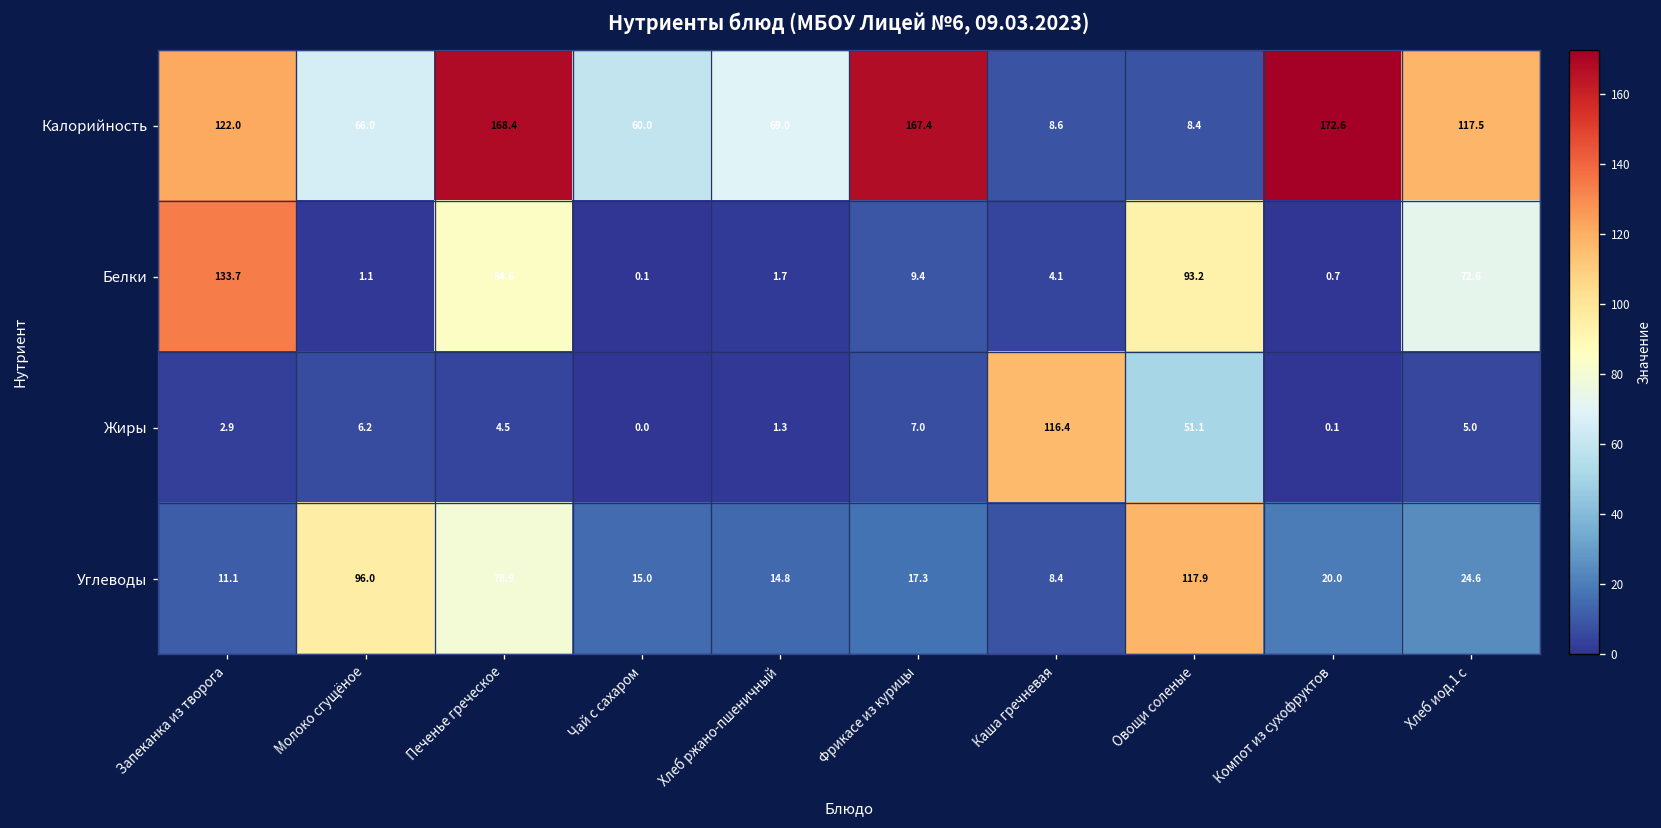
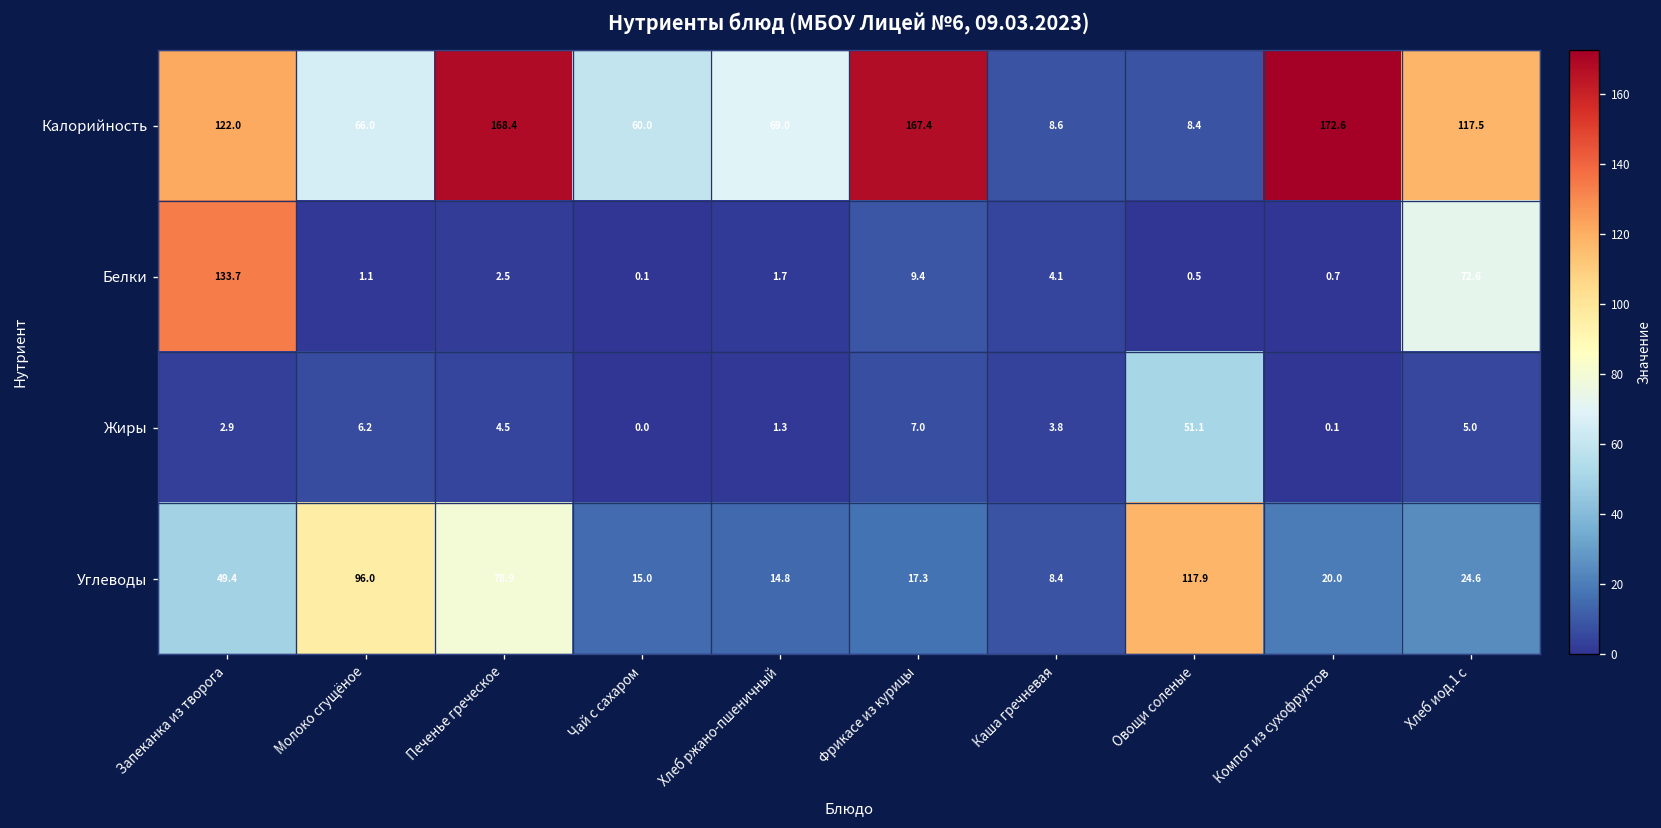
  {
    "Калорийность": {
      "Запеканка из творога": 122.0,
      "Печенье греческое": 168.4,
      "Чай с сахаром": 60.0,
      "Фрикасе из курицы": 167.4,
      "Каша гречневая": 8.6,
      "Овощи соленые": 8.4,
      "Компот из сухофруктов": 172.6,
      "Хлеб иод.1 с": 117.5
    },
    "Белки": {
      "Запеканка из творога": 133.7,
      "Молоко сгущёное": 1.1,
-     "Печенье греческое": 84.6,
+     "Печенье греческое": 2.5,
      "Чай с сахаром": 0.1,
      "Хлеб ржано-пшеничный": 1.7,
      "Фрикасе из курицы": 9.4,
      "Каша гречневая": 4.1,
-     "Овощи соленые": 93.2,
+     "Овощи соленые": 0.5,
      "Компот из сухофруктов": 0.7
    },
    "Жиры": {
      "Запеканка из творога": 2.9,
      "Молоко сгущёное": 6.2,
      "Печенье греческое": 4.5,
      "Чай с сахаром": 0.0,
      "Хлеб ржано-пшеничный": 1.3,
      "Фрикасе из курицы": 7.0,
-     "Каша гречневая": 116.4,
+     "Каша гречневая": 3.8,
      "Овощи соленые": 51.1,
      "Компот из сухофруктов": 0.1,
      "Хлеб иод.1 с": 5.0
    },
    "Углеводы": {
-     "Запеканка из творога": 11.1,
+     "Запеканка из творога": 49.4,
      "Молоко сгущёное": 96.0,
      "Чай с сахаром": 15.0,
      "Хлеб ржано-пшеничный": 14.8,
      "Фрикасе из курицы": 17.3,
      "Каша гречневая": 8.4,
      "Овощи соленые": 117.9,
      "Компот из сухофруктов": 20.0,
      "Хлеб иод.1 с": 24.6
    }
  }
